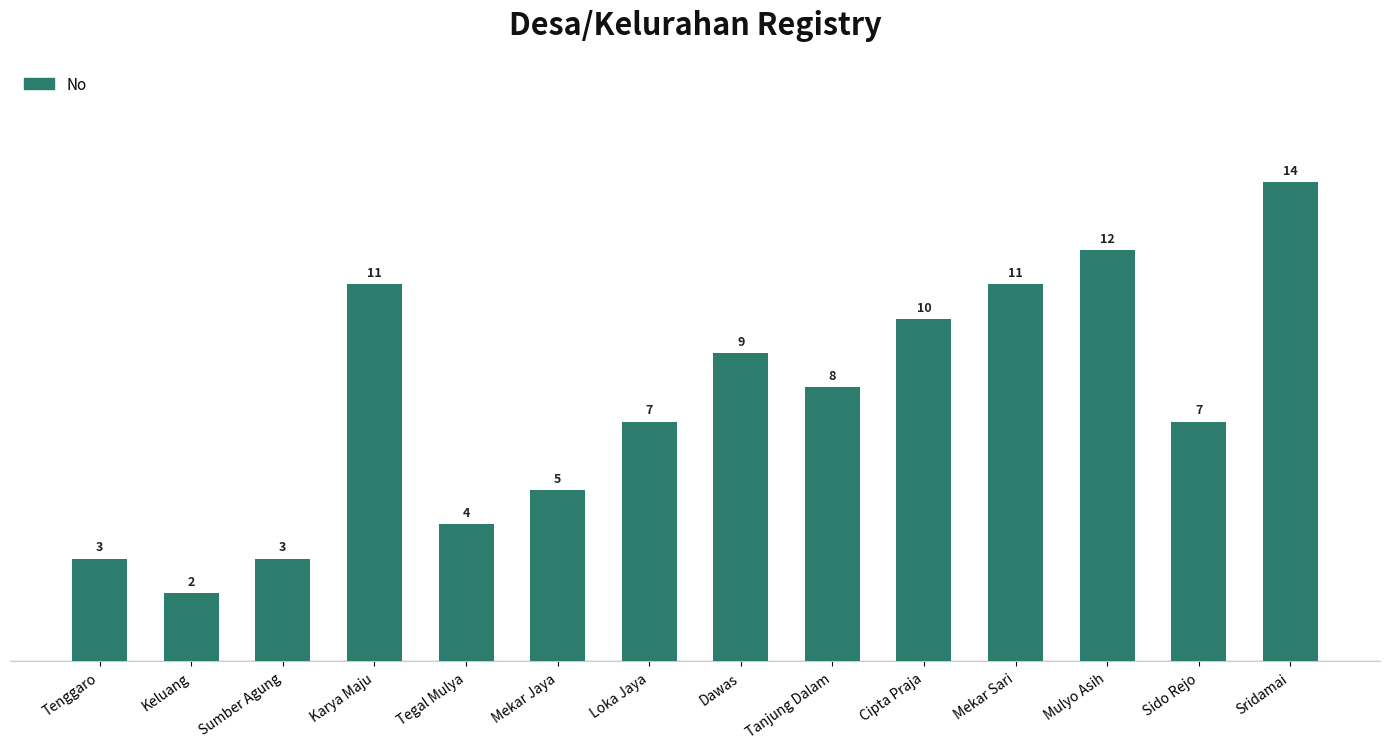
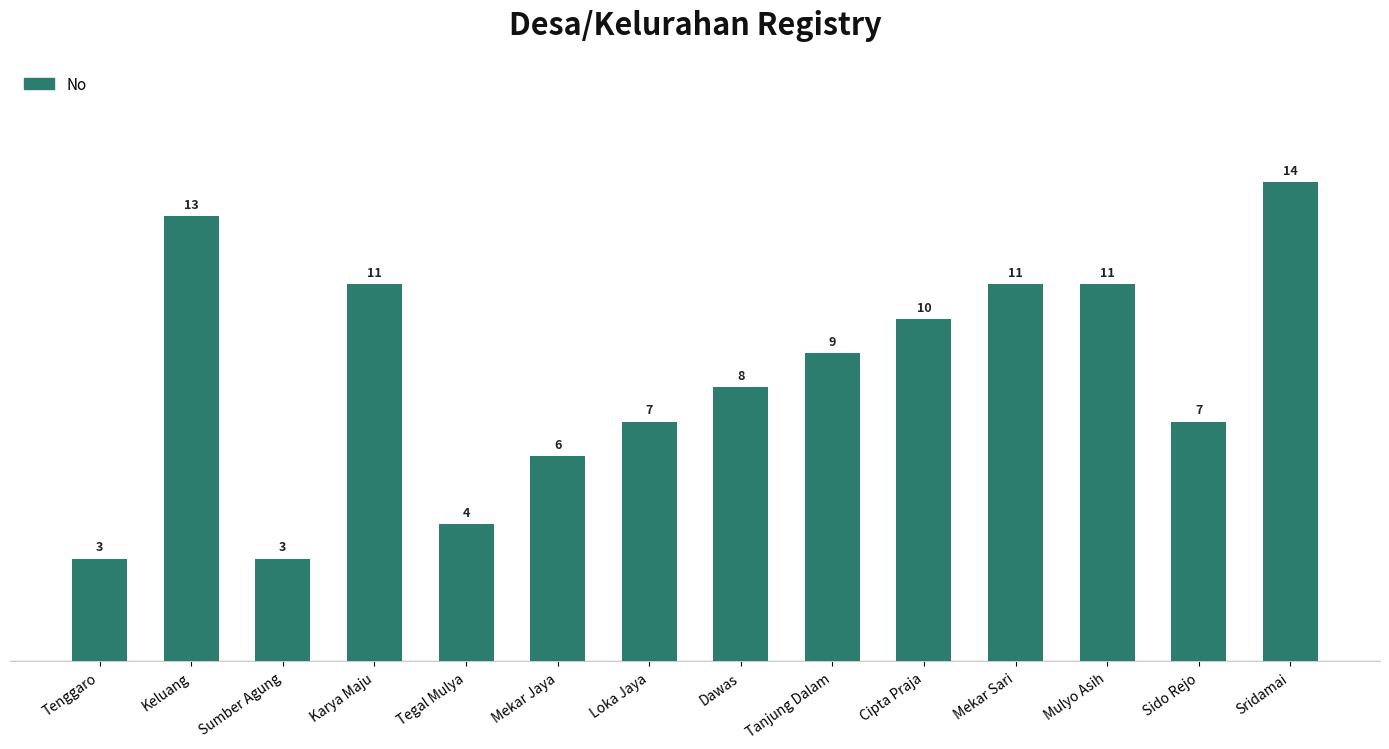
  {
    "Tenggaro": 3,
-   "Keluang": 2,
+   "Keluang": 13,
    "Sumber Agung": 3,
    "Karya Maju": 11,
    "Tegal Mulya": 4,
-   "Mekar Jaya": 5,
+   "Mekar Jaya": 6,
    "Loka Jaya": 7,
-   "Dawas": 9,
-   "Tanjung Dalam": 8,
+   "Dawas": 8,
+   "Tanjung Dalam": 9,
    "Cipta Praja": 10,
    "Mekar Sari": 11,
-   "Mulyo Asih": 12,
+   "Mulyo Asih": 11,
    "Sido Rejo": 7,
    "Sridamai": 14
  }
